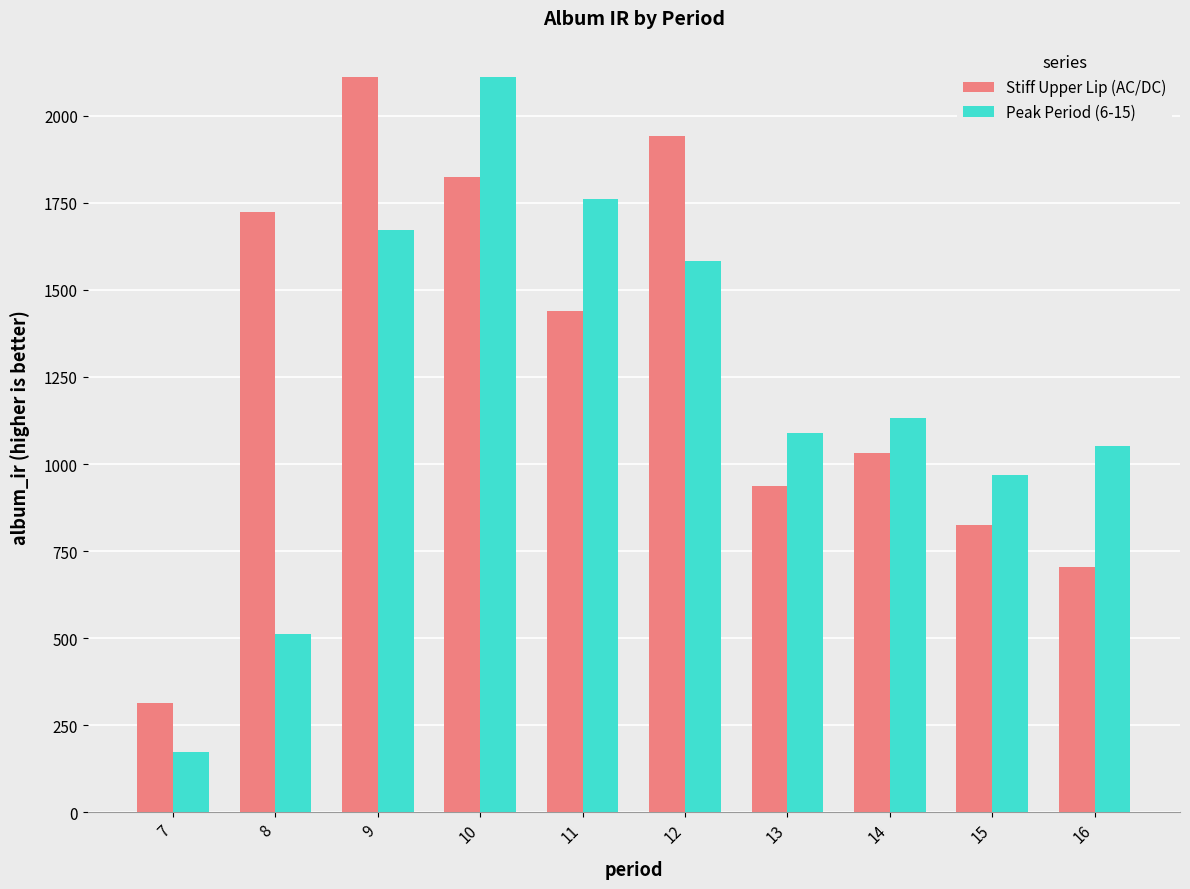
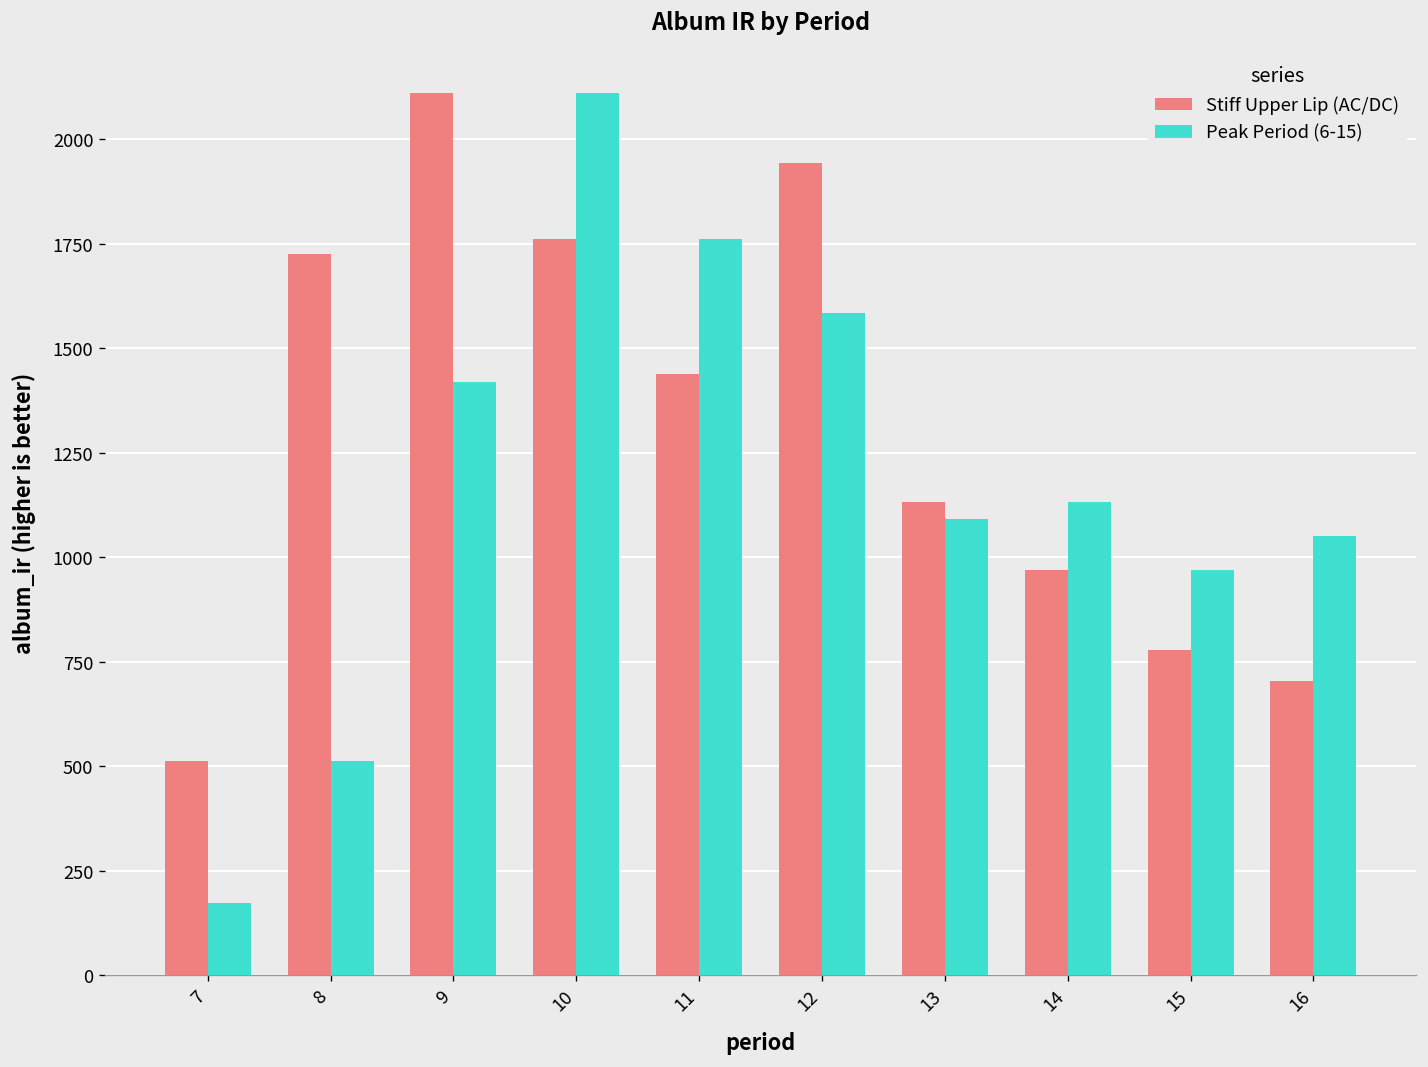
  {
    "Stiff Upper Lip (AC/DC)": {
-     "7": 310,
+     "7": 510,
      "8": 1720,
      "9": 2110,
-     "10": 1830,
+     "10": 1760,
      "11": 1440,
      "12": 1940,
-     "13": 940,
-     "14": 1030,
-     "15": 830,
+     "13": 1130,
+     "14": 970,
+     "15": 780,
      "16": 700
    },
    "Peak Period (6-15)": {
      "7": 170,
      "8": 510,
-     "9": 1670,
+     "9": 1420,
      "10": 2110,
      "11": 1760,
      "12": 1580,
      "13": 1090,
      "14": 1130,
      "15": 970,
      "16": 1050
    }
  }
